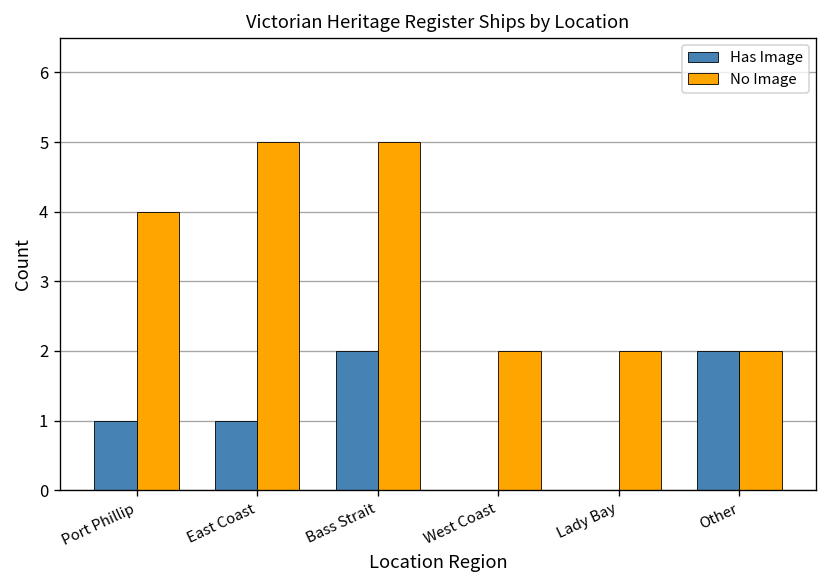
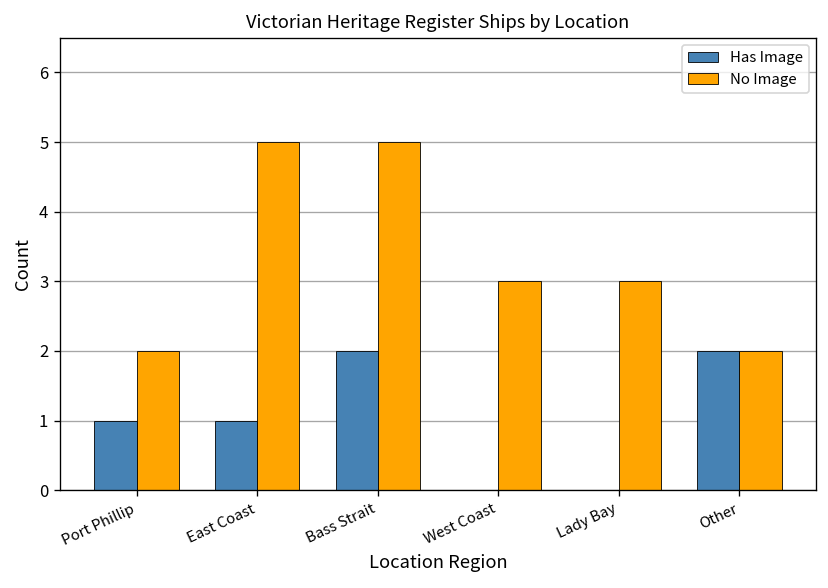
  {
    "Has Image": {
      "Port Phillip": 1,
      "East Coast": 1,
      "Bass Strait": 2,
      "West Coast": 0,
      "Lady Bay": 0,
      "Other": 2
    },
    "No Image": {
-     "Port Phillip": 4,
+     "Port Phillip": 2,
      "East Coast": 5,
      "Bass Strait": 5,
-     "West Coast": 2,
-     "Lady Bay": 2,
+     "West Coast": 3,
+     "Lady Bay": 3,
      "Other": 2
    }
  }
